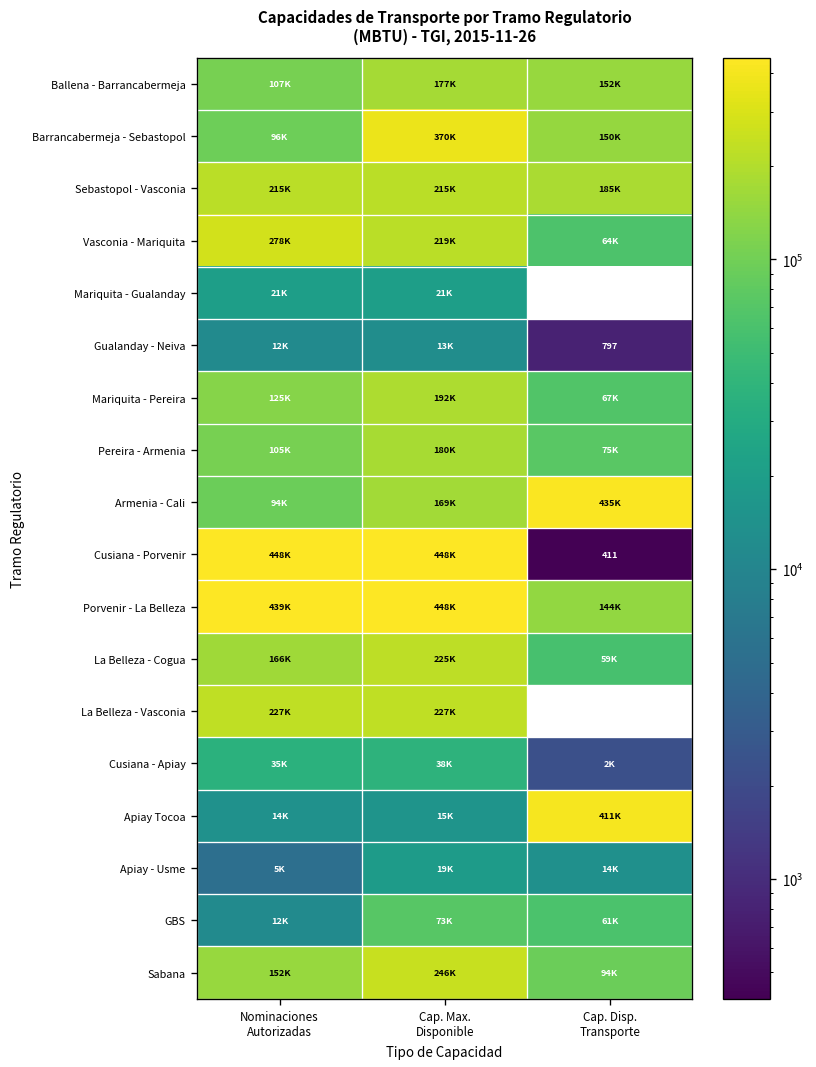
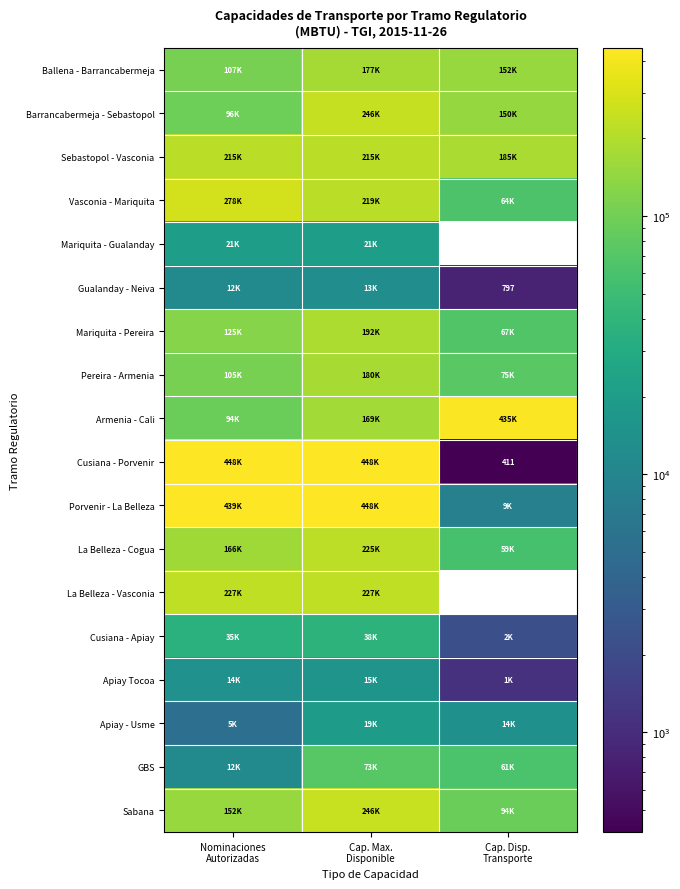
  {
    "Ballena - Barrancabermeja": {
      "Nominaciones Autorizadas": "107K",
      "Cap. Max. Disponible": "177K",
      "Cap. Disp. Transporte": "152K"
    },
    "Barrancabermeja - Sebastopol": {
      "Nominaciones Autorizadas": "96K",
-     "Cap. Max. Disponible": "370K",
+     "Cap. Max. Disponible": "246K",
      "Cap. Disp. Transporte": "150K"
    },
    "Sebastopol - Vasconia": {
      "Nominaciones Autorizadas": "215K",
      "Cap. Max. Disponible": "215K",
      "Cap. Disp. Transporte": "185K"
    },
    "Vasconia - Mariquita": {
      "Nominaciones Autorizadas": "278K",
      "Cap. Max. Disponible": "219K",
      "Cap. Disp. Transporte": "64K"
    },
    "Mariquita - Gualanday": {
      "Nominaciones Autorizadas": "21K",
      "Cap. Max. Disponible": "21K"
    },
    "Gualanday - Neiva": {
      "Nominaciones Autorizadas": "12K",
      "Cap. Max. Disponible": "13K",
      "Cap. Disp. Transporte": "797"
    },
    "Mariquita - Pereira": {
      "Nominaciones Autorizadas": "125K",
      "Cap. Max. Disponible": "192K",
      "Cap. Disp. Transporte": "67K"
    },
    "Pereira - Armenia": {
      "Nominaciones Autorizadas": "105K",
      "Cap. Max. Disponible": "180K",
      "Cap. Disp. Transporte": "75K"
    },
    "Armenia - Cali": {
      "Nominaciones Autorizadas": "94K",
      "Cap. Max. Disponible": "169K",
      "Cap. Disp. Transporte": "435K"
    },
    "Cusiana - Porvenir": {
      "Nominaciones Autorizadas": "448K",
      "Cap. Max. Disponible": "448K",
      "Cap. Disp. Transporte": "411"
    },
    "Porvenir - La Belleza": {
      "Nominaciones Autorizadas": "439K",
      "Cap. Max. Disponible": "448K",
-     "Cap. Disp. Transporte": "144K"
+     "Cap. Disp. Transporte": "9K"
    },
    "La Belleza - Cogua": {
      "Nominaciones Autorizadas": "166K",
      "Cap. Max. Disponible": "225K",
      "Cap. Disp. Transporte": "59K"
    },
    "La Belleza - Vasconia": {
      "Nominaciones Autorizadas": "227K",
      "Cap. Max. Disponible": "227K"
    },
    "Cusiana - Apiay": {
      "Nominaciones Autorizadas": "35K",
      "Cap. Max. Disponible": "38K",
      "Cap. Disp. Transporte": "2K"
    },
    "Apiay Tocoa": {
      "Nominaciones Autorizadas": "14K",
      "Cap. Max. Disponible": "15K",
-     "Cap. Disp. Transporte": "411K"
+     "Cap. Disp. Transporte": "1K"
    },
    "Apiay - Usme": {
      "Nominaciones Autorizadas": "5K",
      "Cap. Max. Disponible": "19K",
      "Cap. Disp. Transporte": "14K"
    },
    "GBS": {
      "Nominaciones Autorizadas": "12K",
      "Cap. Max. Disponible": "73K",
      "Cap. Disp. Transporte": "61K"
    },
    "Sabana": {
      "Nominaciones Autorizadas": "152K",
      "Cap. Max. Disponible": "246K",
      "Cap. Disp. Transporte": "94K"
    }
  }
